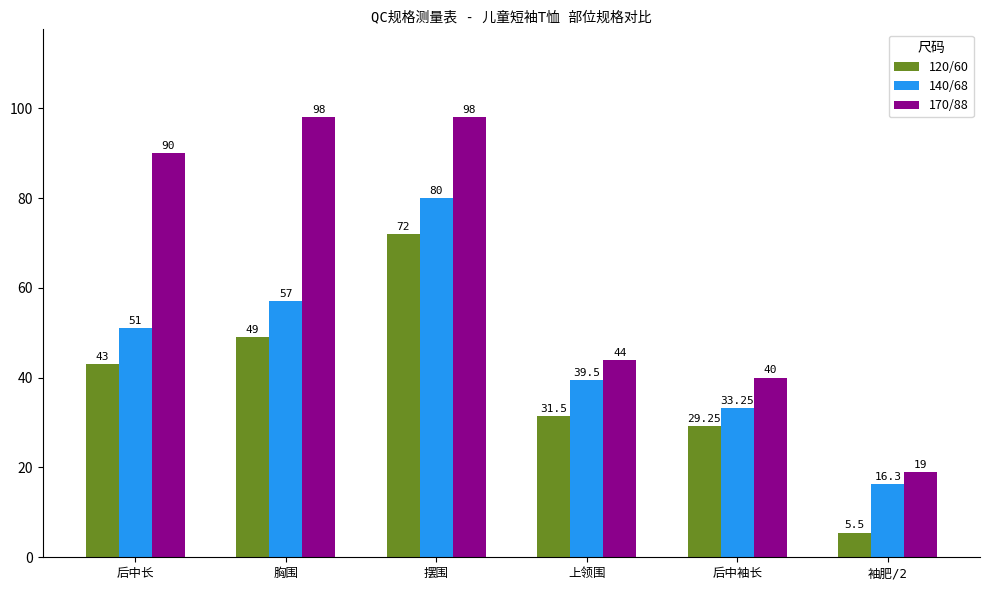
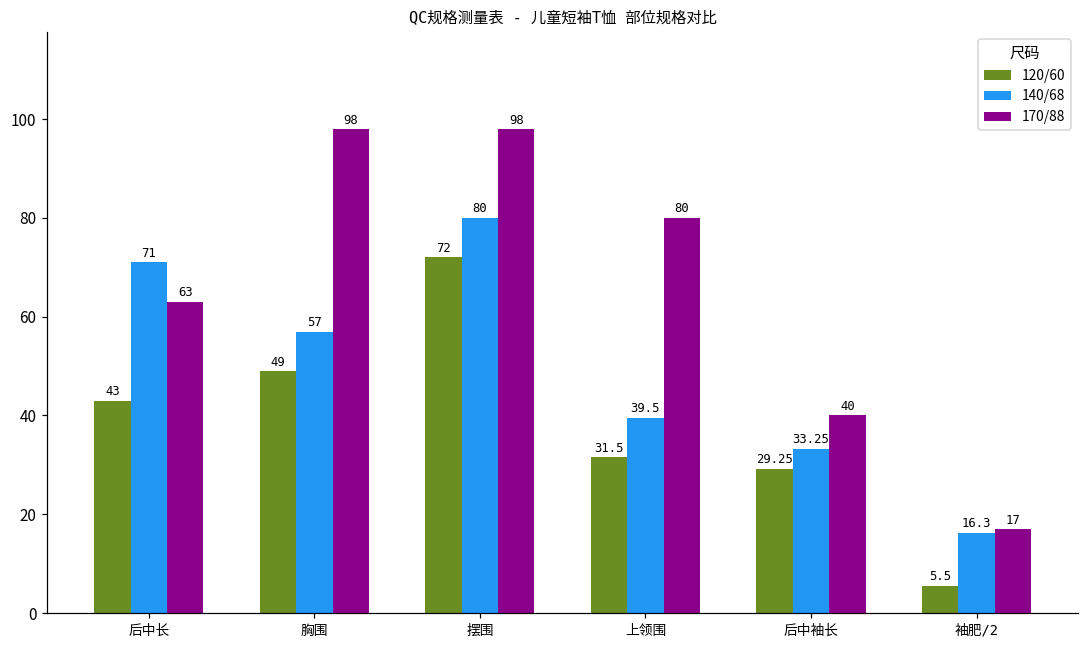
  {
    "120/60": {
      "后中长": 43,
      "胸围": 49,
      "摆围": 72,
      "上领围": 31.5,
      "后中袖长": 29.25,
      "袖肥/2": 5.5
    },
    "140/68": {
-     "后中长": 51,
+     "后中长": 71,
      "胸围": 57,
      "摆围": 80,
      "上领围": 39.5,
      "后中袖长": 33.25,
      "袖肥/2": 16.3
    },
    "170/88": {
-     "后中长": 90,
+     "后中长": 63,
      "胸围": 98,
      "摆围": 98,
-     "上领围": 44,
+     "上领围": 80,
      "后中袖长": 40,
-     "袖肥/2": 19
+     "袖肥/2": 17
    }
  }
